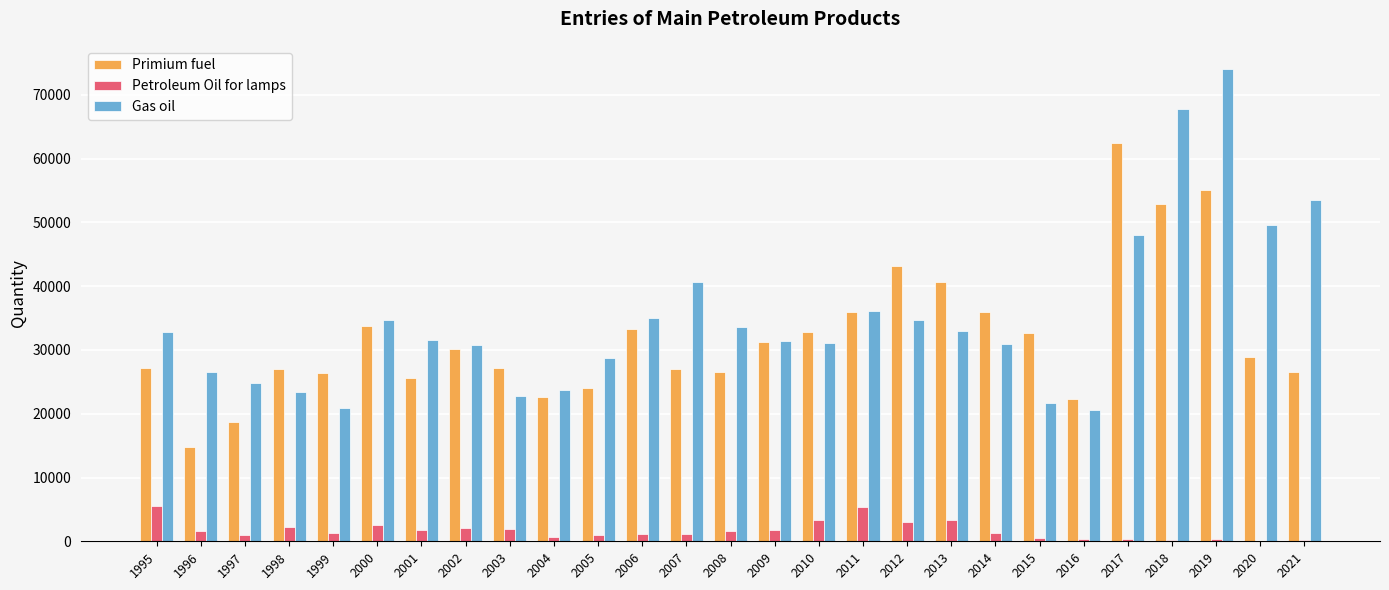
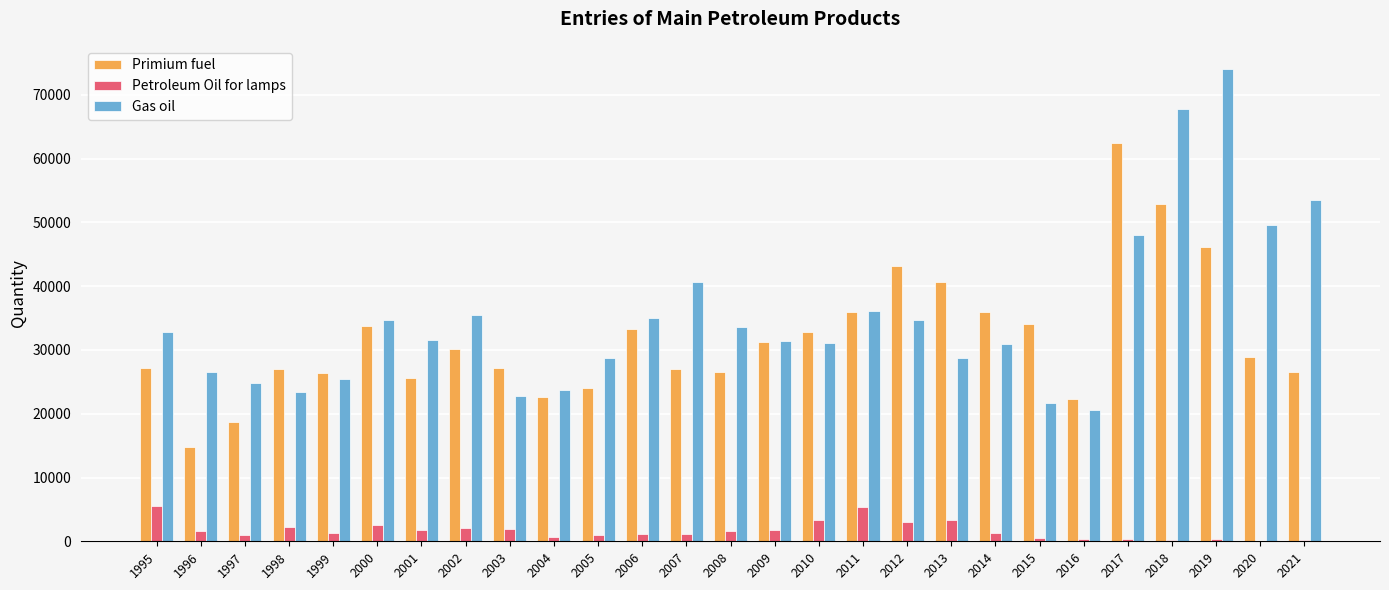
  {
    "Primium fuel": {
      "1995": 27000,
      "1996": 15000,
      "1997": 19000,
      "1998": 27000,
      "1999": 26000,
      "2000": 34000,
      "2001": 26000,
      "2002": 30000,
      "2003": 27000,
      "2004": 23000,
      "2005": 24000,
      "2006": 33000,
      "2007": 27000,
      "2008": 27000,
      "2009": 31000,
      "2010": 33000,
      "2011": 36000,
      "2012": 43000,
      "2013": 41000,
      "2014": 36000,
-     "2015": 33000,
+     "2015": 34000,
      "2016": 22000,
      "2017": 63000,
      "2018": 53000,
-     "2019": 55000,
+     "2019": 46000,
      "2020": 29000,
      "2021": 27000
    },
    "Petroleum Oil for lamps": {
      "1995": 6000,
      "1996": 2000,
      "1997": 1000,
      "1998": 2000,
      "1999": 1000,
      "2000": 3000,
      "2001": 2000,
      "2002": 2000,
      "2003": 2000,
      "2004": 1000,
      "2005": 1000,
      "2006": 1000,
      "2007": 1000,
      "2008": 2000,
      "2009": 2000,
      "2010": 3000,
      "2011": 5000,
      "2012": 3000,
      "2013": 3000,
      "2014": 1000,
      "2015": 1000
    },
    "Gas oil": {
      "1995": 33000,
      "1996": 27000,
      "1997": 25000,
      "1998": 23000,
-     "1999": 21000,
+     "1999": 25000,
      "2000": 35000,
      "2001": 32000,
-     "2002": 31000,
+     "2002": 35000,
      "2003": 23000,
      "2004": 24000,
      "2005": 29000,
      "2006": 35000,
      "2007": 41000,
      "2008": 34000,
      "2009": 31000,
      "2010": 31000,
      "2011": 36000,
      "2012": 35000,
-     "2013": 33000,
+     "2013": 29000,
      "2014": 31000,
      "2015": 22000,
      "2016": 21000,
      "2017": 48000,
      "2018": 68000,
      "2019": 74000,
      "2020": 50000,
      "2021": 54000
    }
  }
